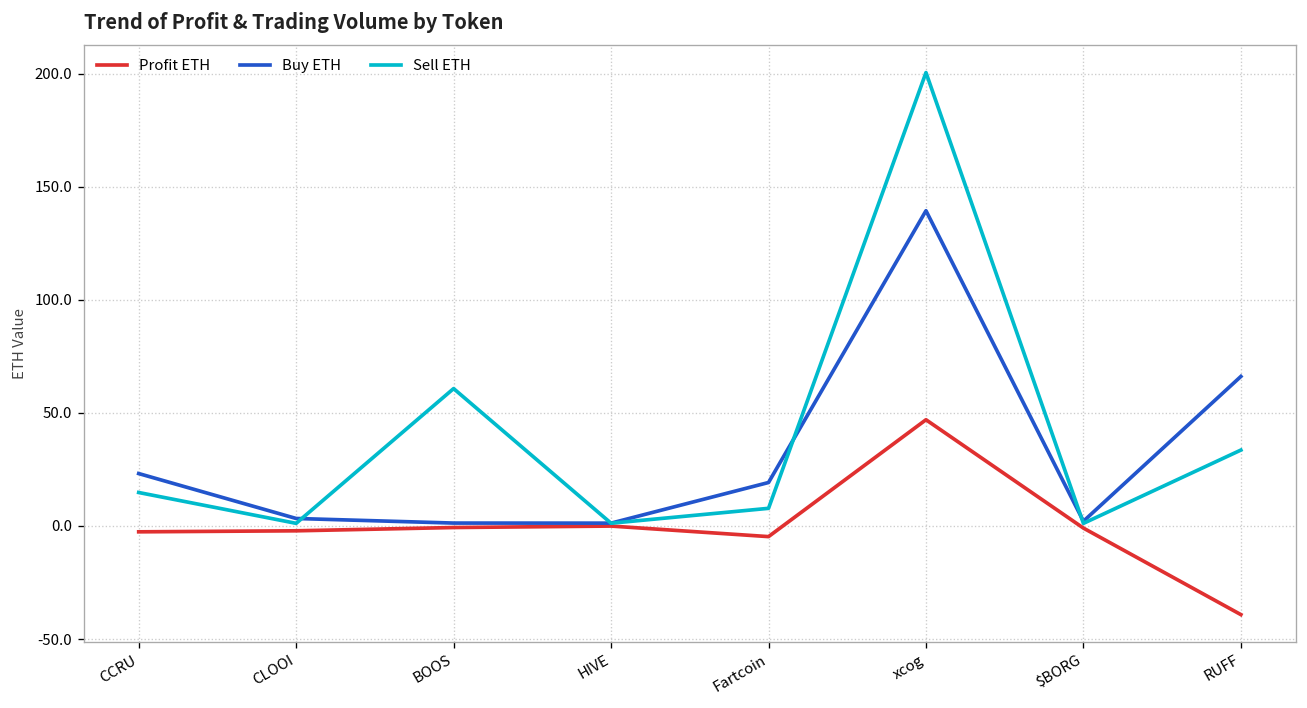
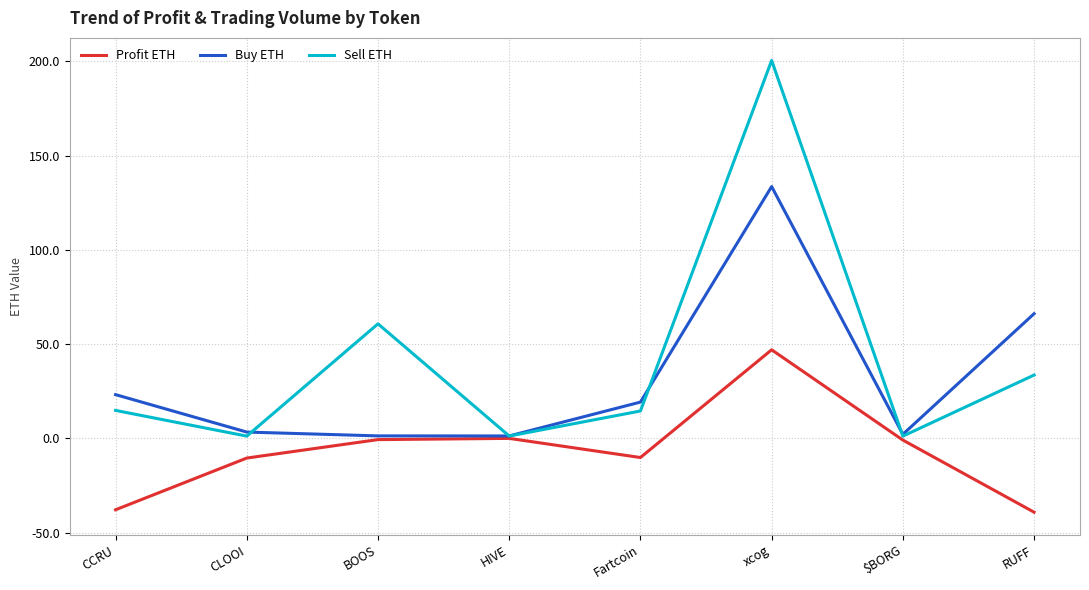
  {
    "Profit ETH": {
-     "CCRU": -3,
-     "CLOOI": -2,
+     "CCRU": -38,
+     "CLOOI": -10,
      "BOOS": -1,
-     "Fartcoin": -5,
+     "Fartcoin": -10,
      "xcog": 47,
      "$BORG": -1,
      "RUFF": -39
    },
    "Buy ETH": {
      "CCRU": 23,
      "CLOOI": 3,
      "BOOS": 1,
      "Fartcoin": 19,
-     "xcog": 139,
+     "xcog": 134,
      "RUFF": 66
    },
    "Sell ETH": {
      "CCRU": 15,
      "CLOOI": 1,
      "BOOS": 61,
-     "Fartcoin": 8,
+     "Fartcoin": 15,
      "xcog": 201,
      "RUFF": 34
    }
  }
